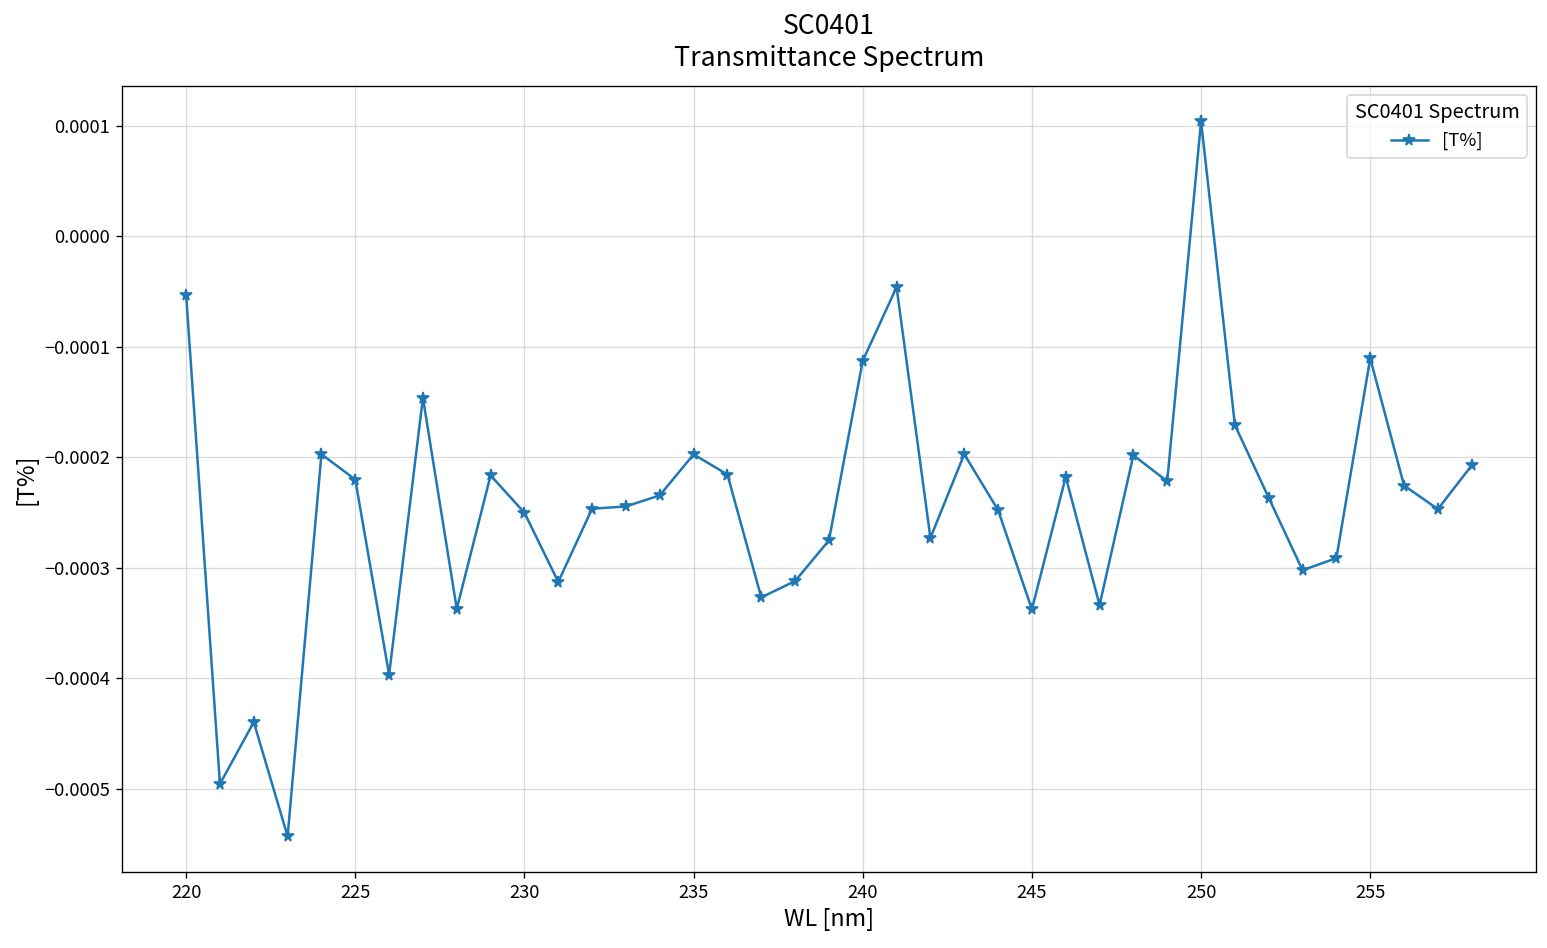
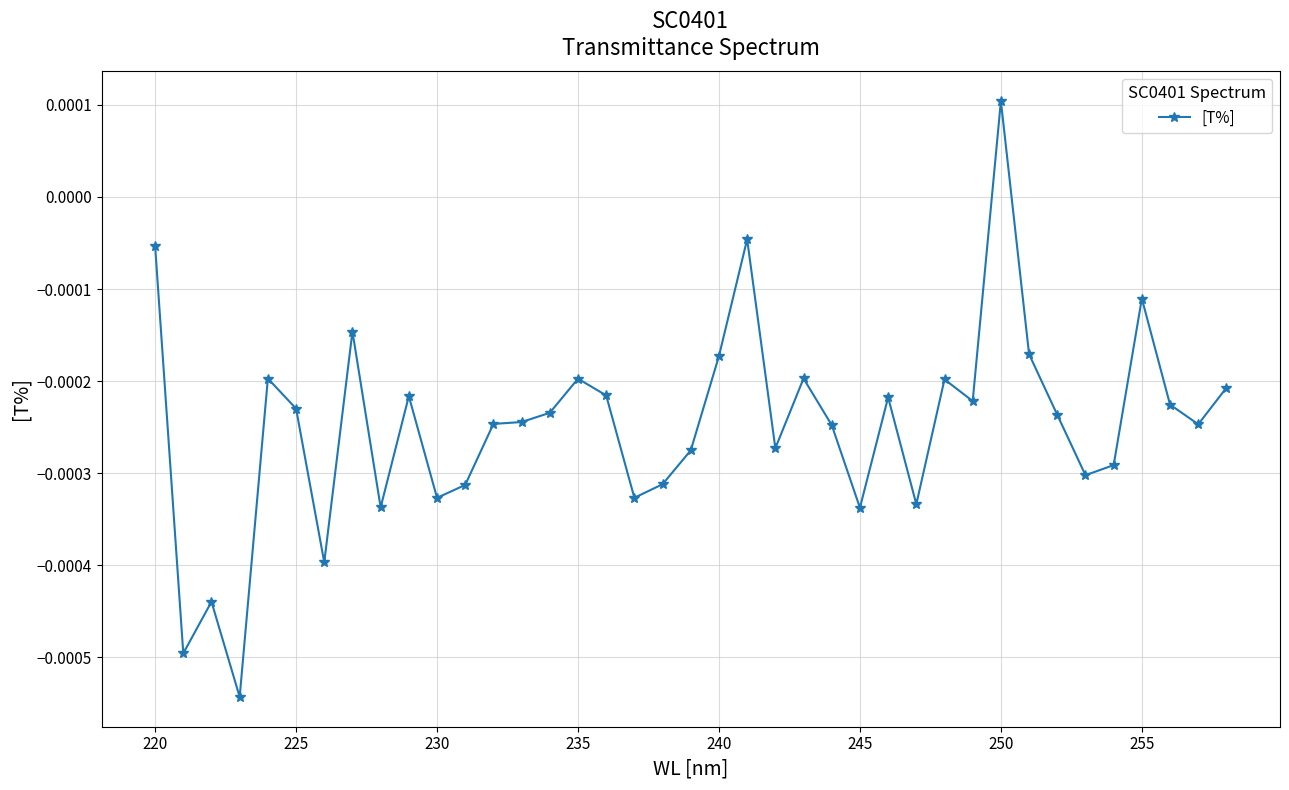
  {
    "220": -0.00005,
-   "225": -0.00022,
-   "230": -0.00025,
+   "225": -0.00023,
+   "230": -0.00033,
    "235": -0.00020,
-   "240": -0.00011,
+   "240": -0.00017,
    "245": -0.00034,
    "250": 0.00010,
    "255": -0.00011
  }
